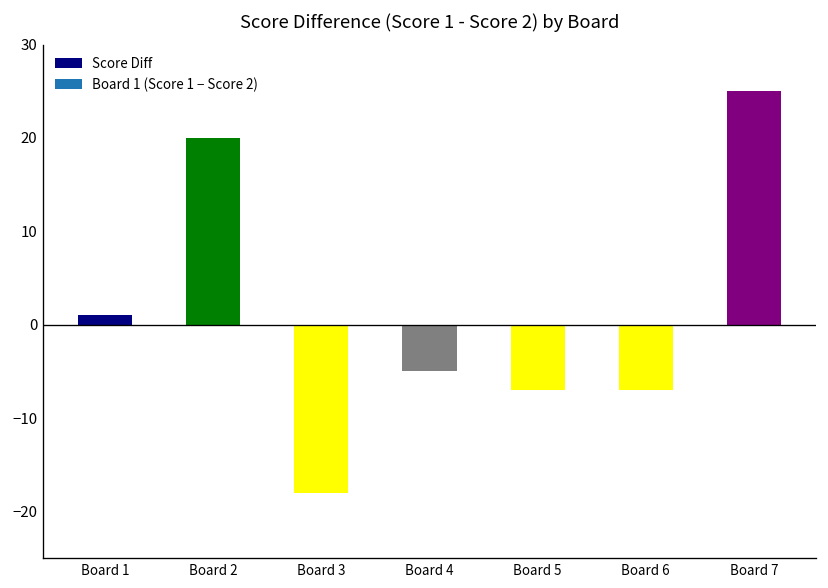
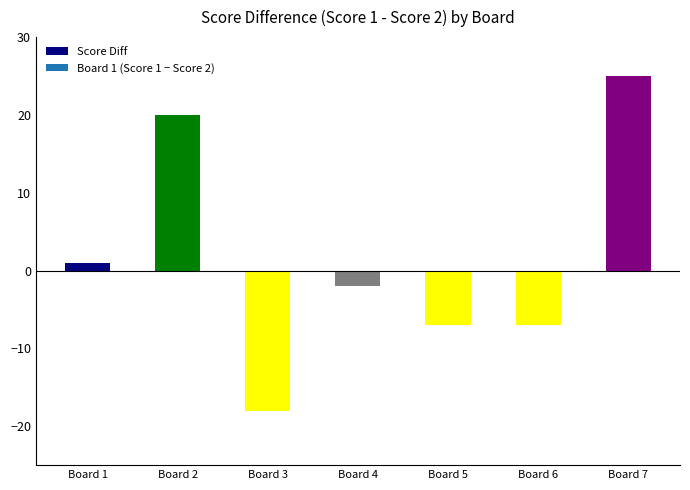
  {
    "Board 1": 1,
    "Board 2": 20,
    "Board 3": -18,
-   "Board 4": -5,
+   "Board 4": -2,
    "Board 5": -7,
    "Board 6": -7,
    "Board 7": 25
  }
